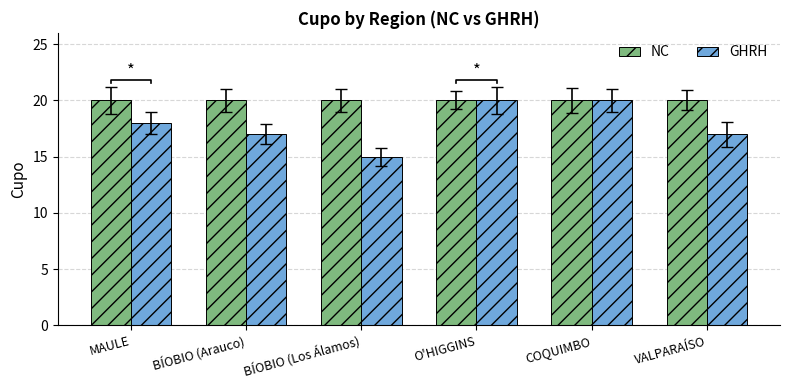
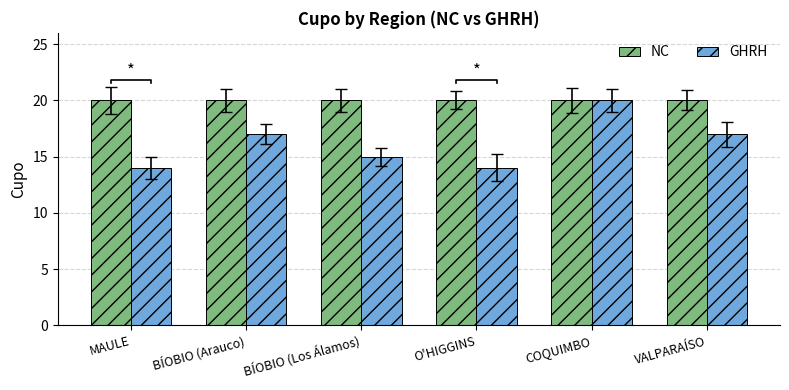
  {
    "NC": {
      "MAULE": 20,
      "BÍOBIO (Arauco)": 20,
      "BÍOBIO (Los Álamos)": 20,
      "O'HIGGINS": 20,
      "COQUIMBO": 20,
      "VALPARAÍSO": 20
    },
    "GHRH": {
-     "MAULE": 18,
+     "MAULE": 14,
      "BÍOBIO (Arauco)": 17,
      "BÍOBIO (Los Álamos)": 15,
-     "O'HIGGINS": 20,
+     "O'HIGGINS": 14,
      "COQUIMBO": 20,
      "VALPARAÍSO": 17
    }
  }
